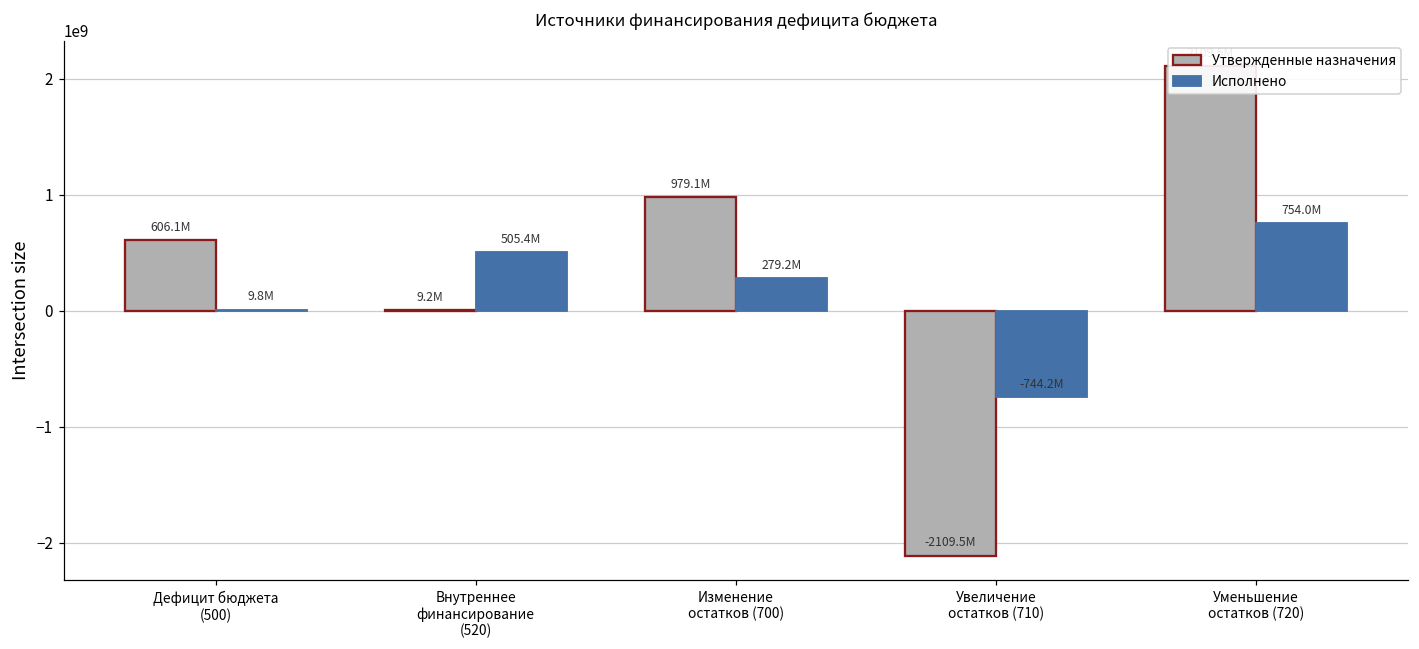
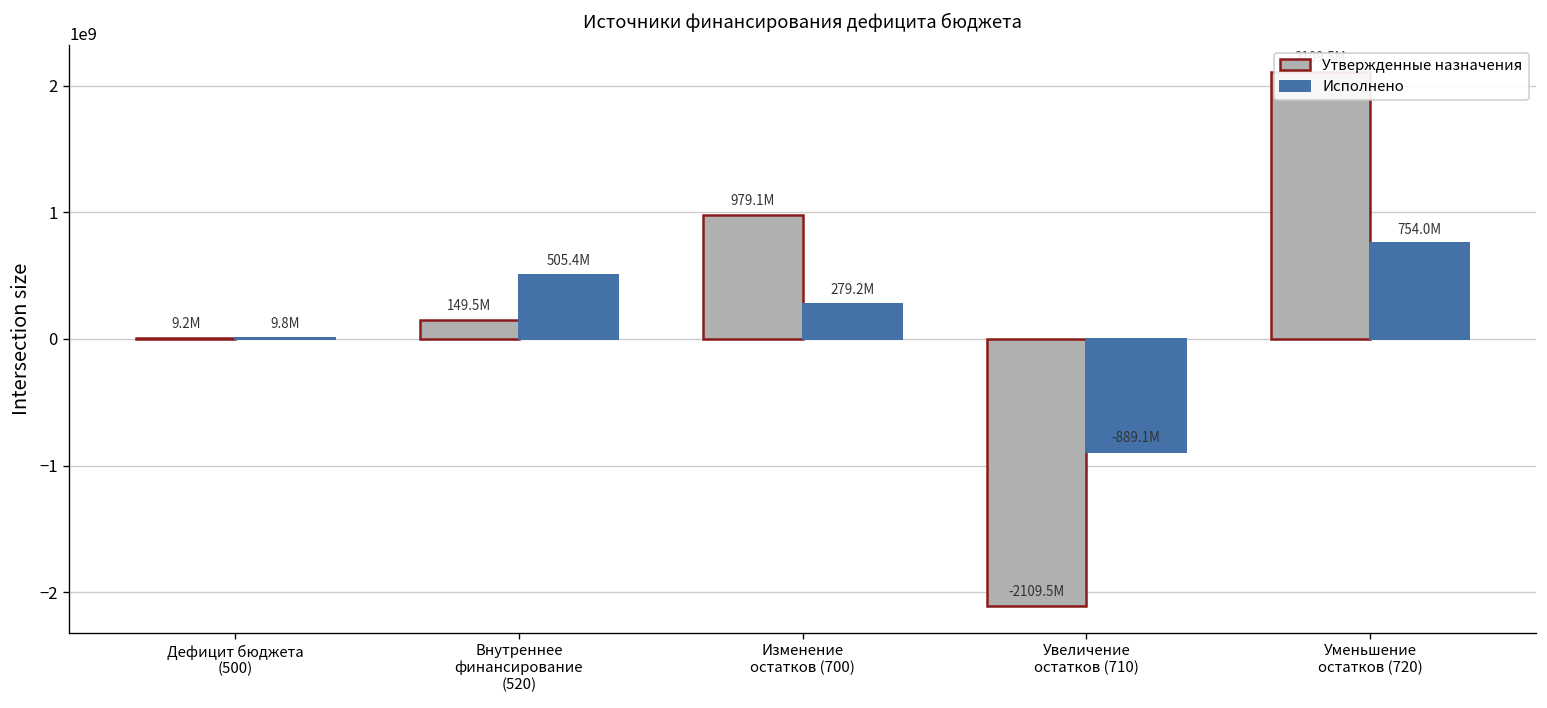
  {
    "Утвержденные назначения": {
-     "Дефицит бюджета (500)": "606.1M",
-     "Внутреннее финансирование (520)": "9.2M",
+     "Дефицит бюджета (500)": "9.2M",
+     "Внутреннее финансирование (520)": "149.5M",
      "Изменение остатков (700)": "979.1M",
      "Увеличение остатков (710)": "-2109.5M"
    },
    "Исполнено": {
      "Дефицит бюджета (500)": "9.8M",
      "Внутреннее финансирование (520)": "505.4M",
      "Изменение остатков (700)": "279.2M",
-     "Увеличение остатков (710)": "-744.2M",
+     "Увеличение остатков (710)": "-889.1M",
      "Уменьшение остатков (720)": "754.0M"
    }
  }
